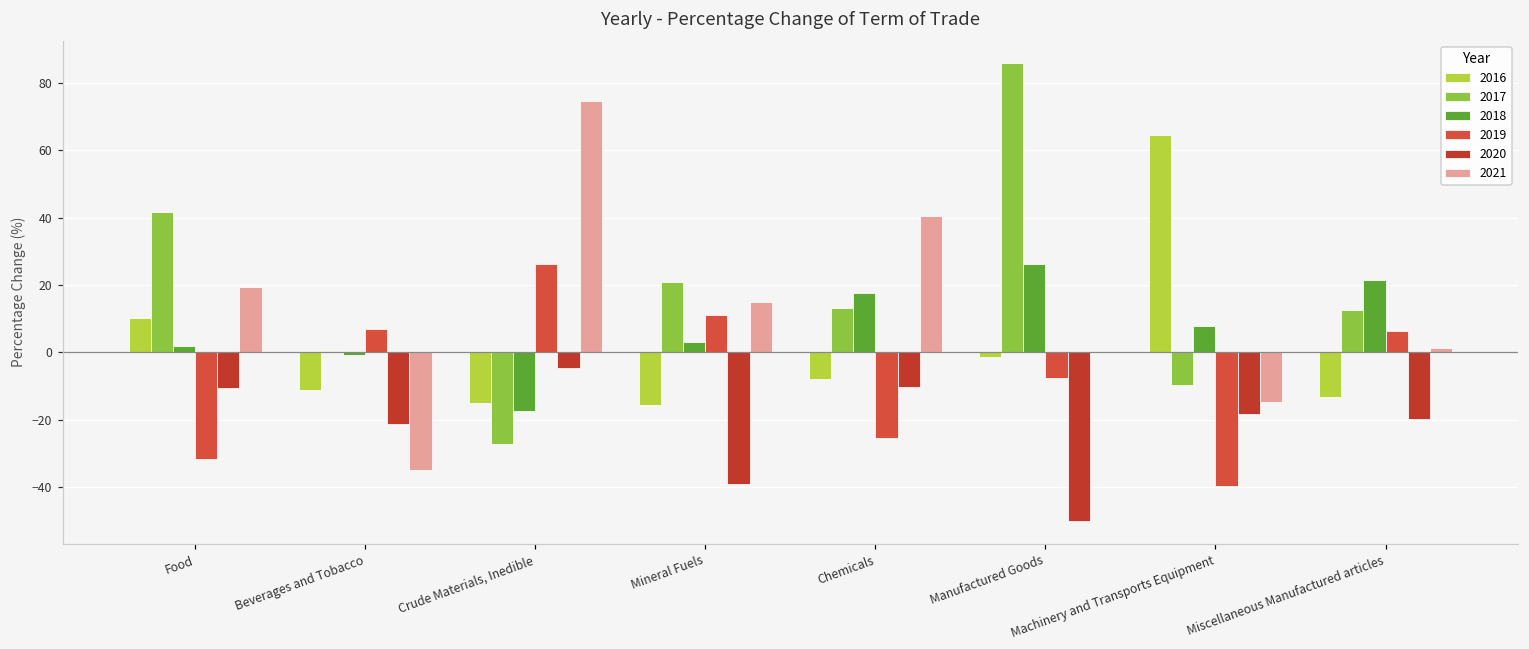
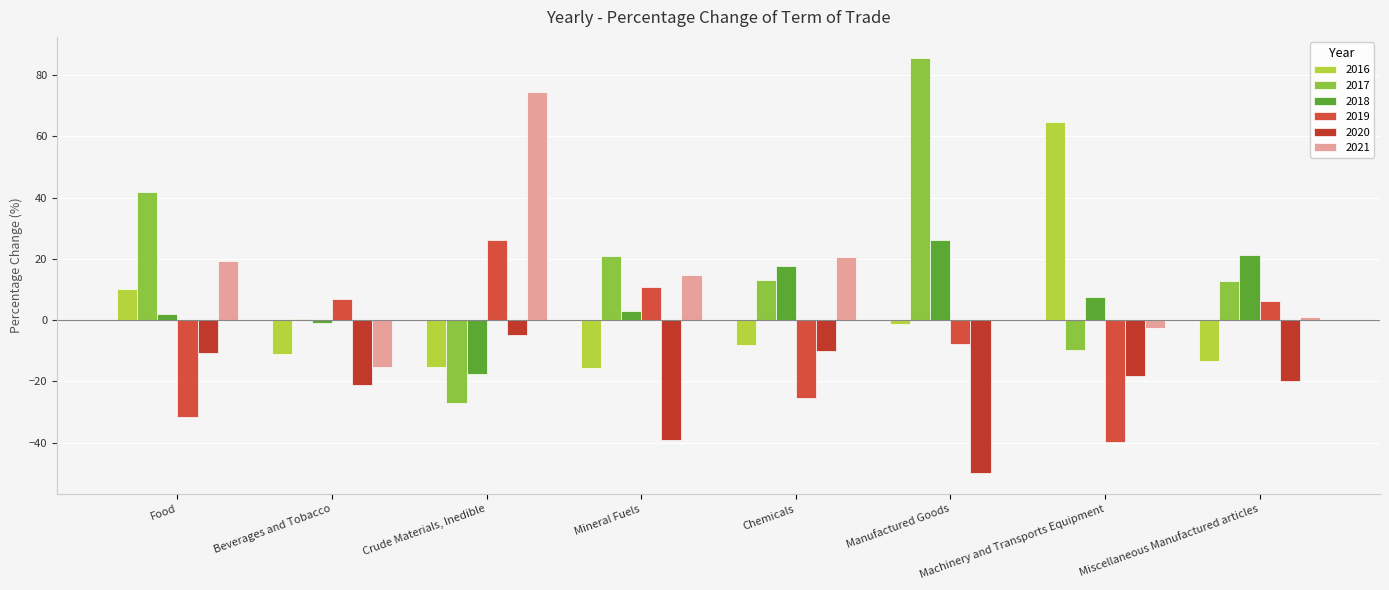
  {
    "2021": {
      "Food": 19,
-     "Beverages and Tobacco": -35,
+     "Beverages and Tobacco": -15,
      "Crude Materials, Inedible": 75,
      "Mineral Fuels": 15,
-     "Chemicals": 41,
-     "Machinery and Transports Equipment": -15,
+     "Chemicals": 21,
+     "Machinery and Transports Equipment": -2,
      "Miscellaneous Manufactured articles": 1
    }
  }
